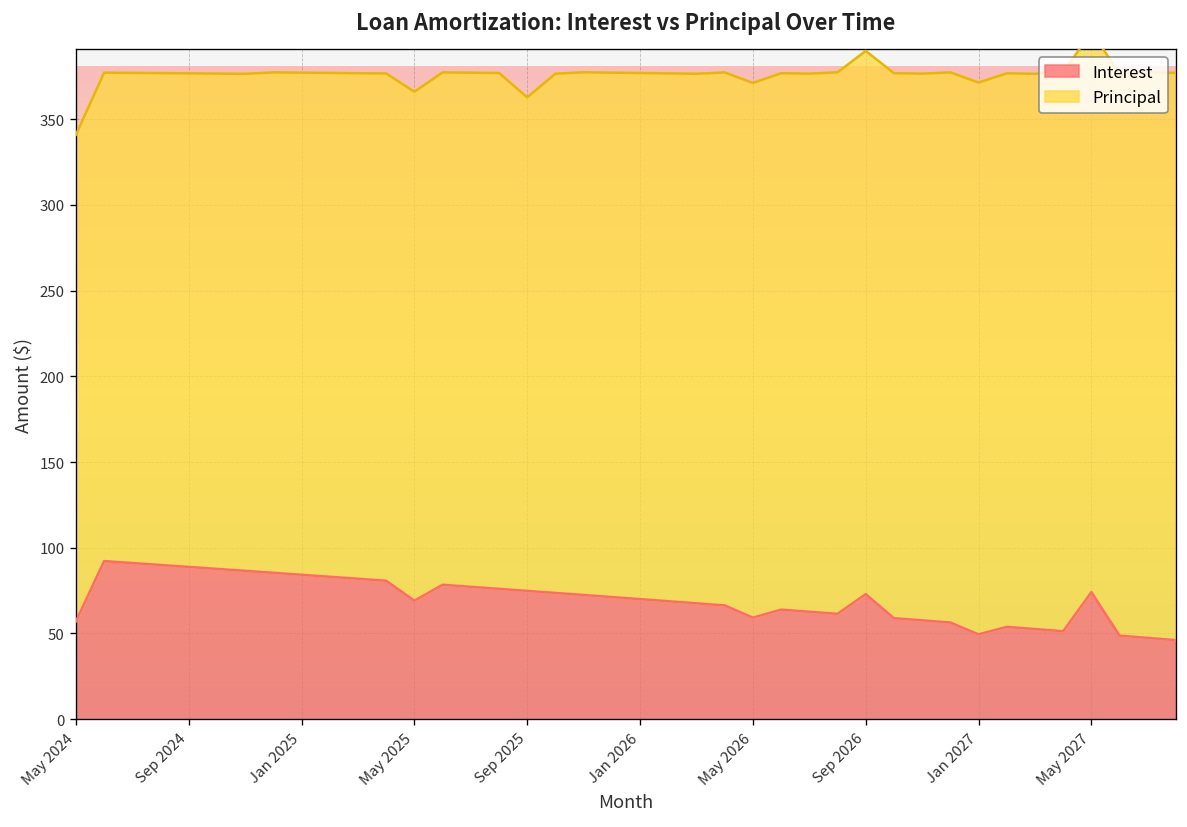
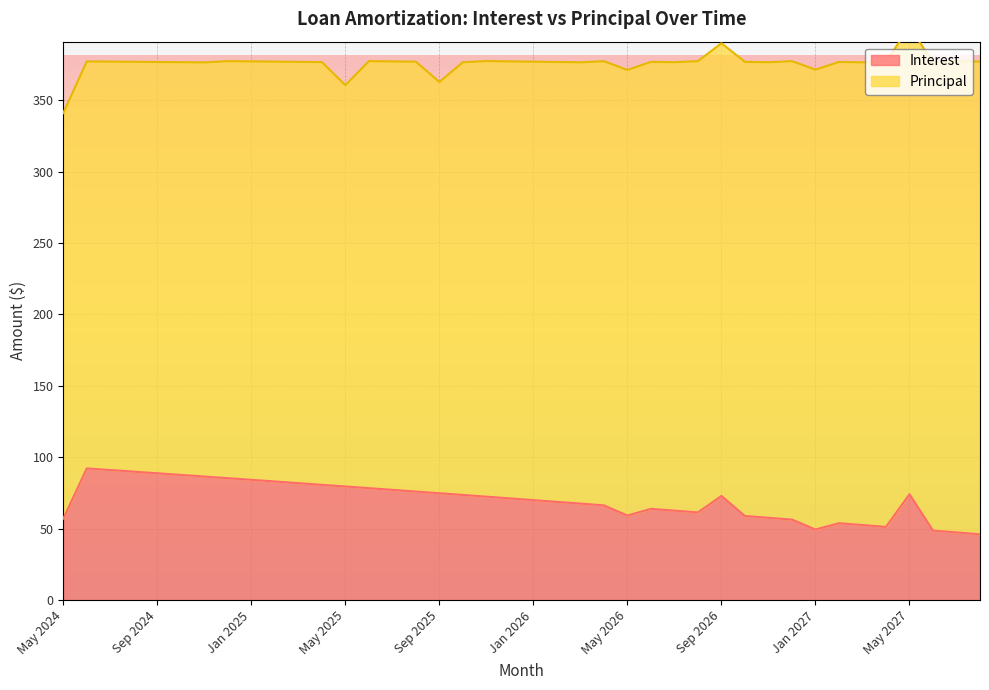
  {
    "Interest": {
      "May 2024": 57,
      "Sep 2024": 89,
      "Jan 2025": 84,
-     "May 2025": 69,
+     "May 2025": 80,
      "Sep 2025": 75,
      "Jan 2026": 70,
      "May 2026": 59,
      "Sep 2026": 73,
      "Jan 2027": 49,
      "May 2027": 74
    },
    "Principal": {
      "May 2024": 284,
      "Sep 2024": 288,
      "Jan 2025": 293,
-     "May 2025": 297,
+     "May 2025": 281,
      "Sep 2025": 288,
      "Jan 2026": 307,
      "May 2026": 312,
      "Sep 2026": 317,
      "Jan 2027": 322
    }
  }
